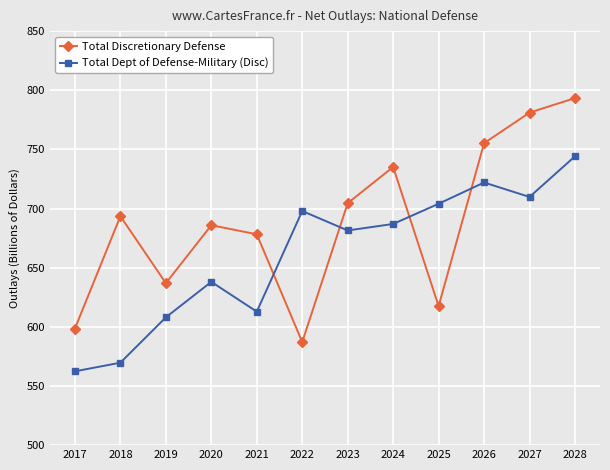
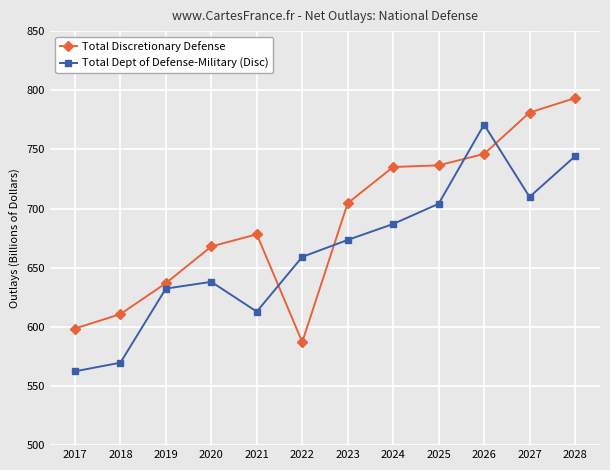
  {
    "Total Discretionary Defense": {
      "2017": 599,
-     "2018": 694,
+     "2018": 611,
      "2019": 637,
-     "2020": 686,
+     "2020": 668,
      "2021": 678,
      "2022": 587,
      "2023": 705,
      "2024": 735,
-     "2025": 617,
-     "2026": 755,
+     "2025": 737,
+     "2026": 746,
      "2027": 781,
      "2028": 793
    },
    "Total Dept of Defense-Military (Disc)": {
      "2017": 562,
      "2018": 570,
-     "2019": 608,
+     "2019": 632,
      "2020": 638,
      "2021": 613,
-     "2022": 698,
-     "2023": 681,
+     "2022": 659,
+     "2023": 673,
      "2024": 687,
      "2025": 704,
-     "2026": 722,
+     "2026": 771,
      "2027": 710,
      "2028": 744
    }
  }
